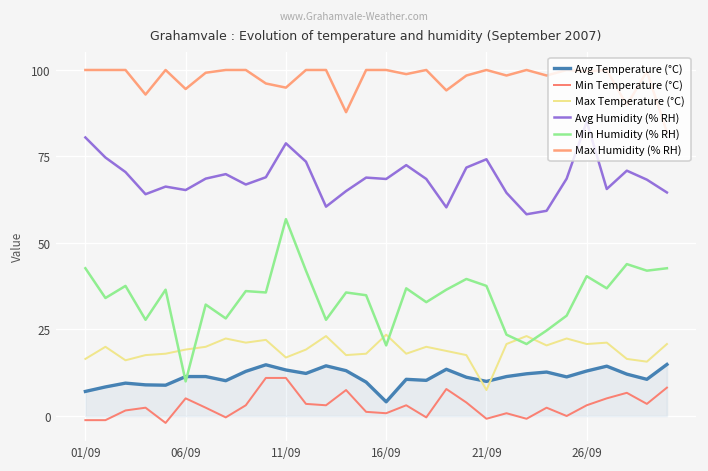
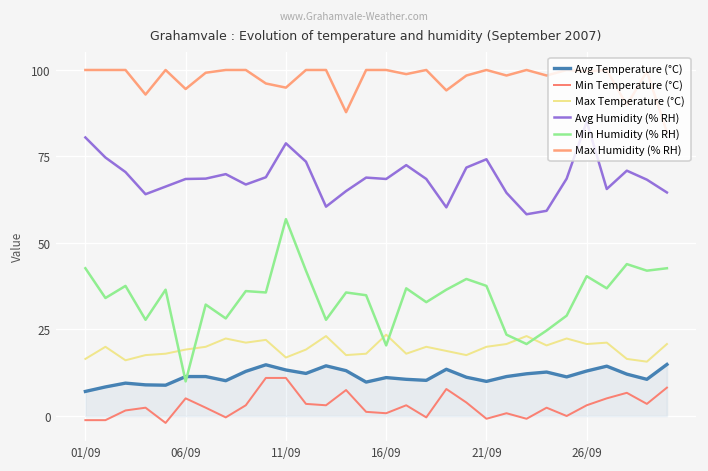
  {
    "Avg Temperature (°C)": {
      "01/09": 7,
      "06/09": 11,
      "11/09": 13,
-     "16/09": 4,
+     "16/09": 11,
      "21/09": 10,
      "26/09": 13
    },
    "Max Temperature (°C)": {
      "01/09": 17,
      "06/09": 19,
      "11/09": 17,
      "16/09": 24,
-     "21/09": 8,
+     "21/09": 20,
      "26/09": 21
    },
    "Avg Humidity (% RH)": {
      "01/09": 81,
-     "06/09": 65,
+     "06/09": 69,
      "11/09": 79,
      "16/09": 69,
      "21/09": 74
    },
    "Min Humidity (% RH)": {
      "01/09": 43,
      "06/09": 10,
      "11/09": 57,
      "16/09": 20,
      "21/09": 38,
      "26/09": 40
    }
  }
